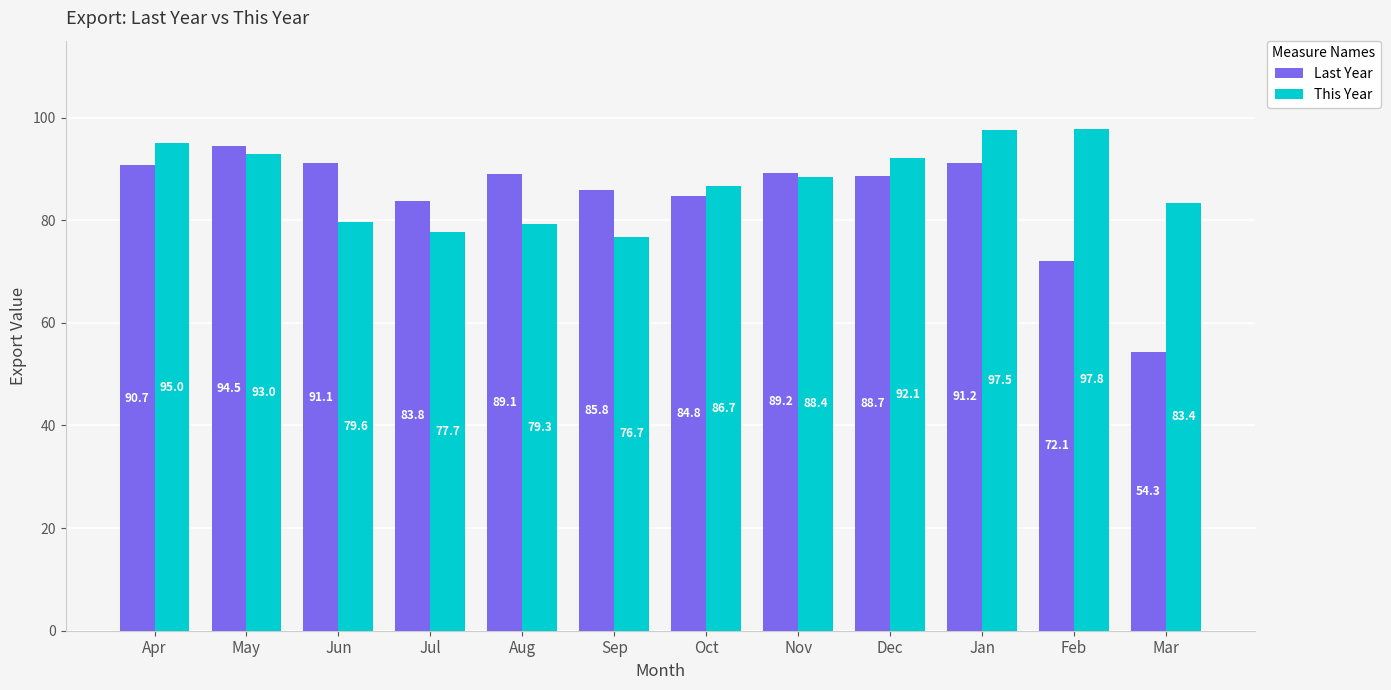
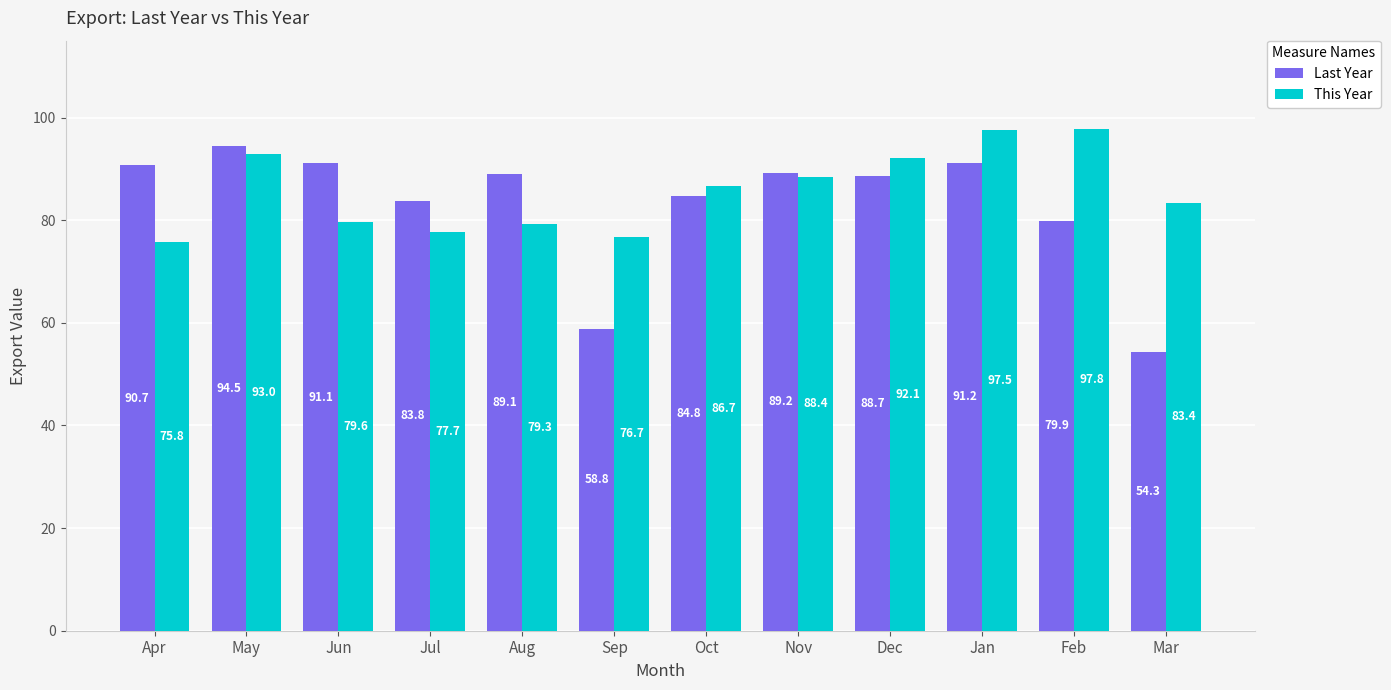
  {
    "Last Year": {
      "Apr": 90.7,
      "May": 94.5,
      "Jun": 91.1,
      "Jul": 83.8,
      "Aug": 89.1,
-     "Sep": 85.8,
+     "Sep": 58.8,
      "Oct": 84.8,
      "Nov": 89.2,
      "Dec": 88.7,
      "Jan": 91.2,
-     "Feb": 72.1,
+     "Feb": 79.9,
      "Mar": 54.3
    },
    "This Year": {
-     "Apr": 95.0,
+     "Apr": 75.8,
      "May": 93.0,
      "Jun": 79.6,
      "Jul": 77.7,
      "Aug": 79.3,
      "Sep": 76.7,
      "Oct": 86.7,
      "Nov": 88.4,
      "Dec": 92.1,
      "Jan": 97.5,
      "Feb": 97.8,
      "Mar": 83.4
    }
  }
